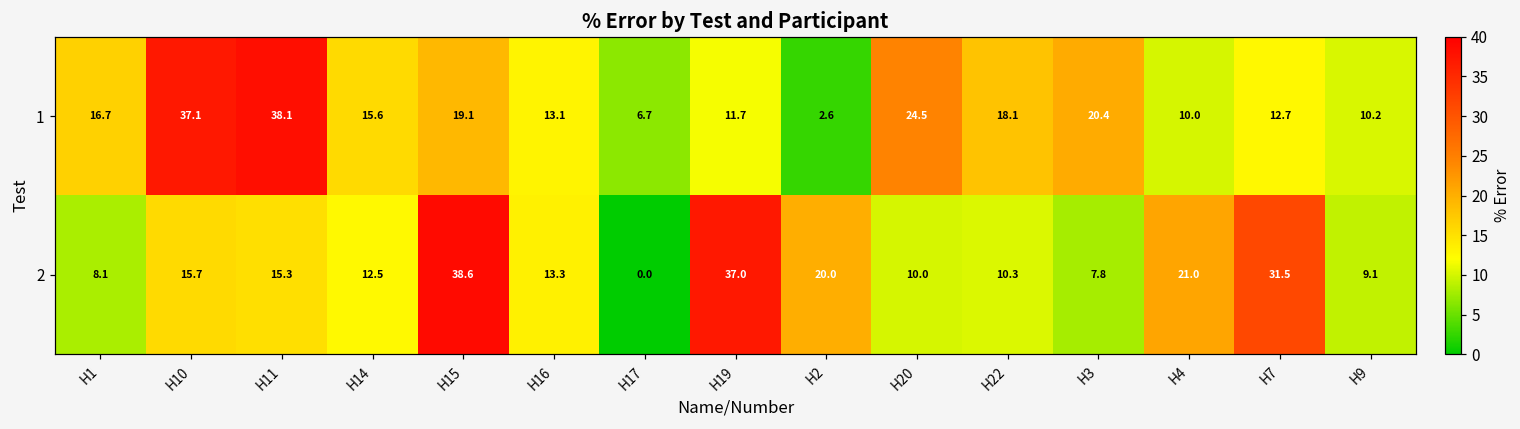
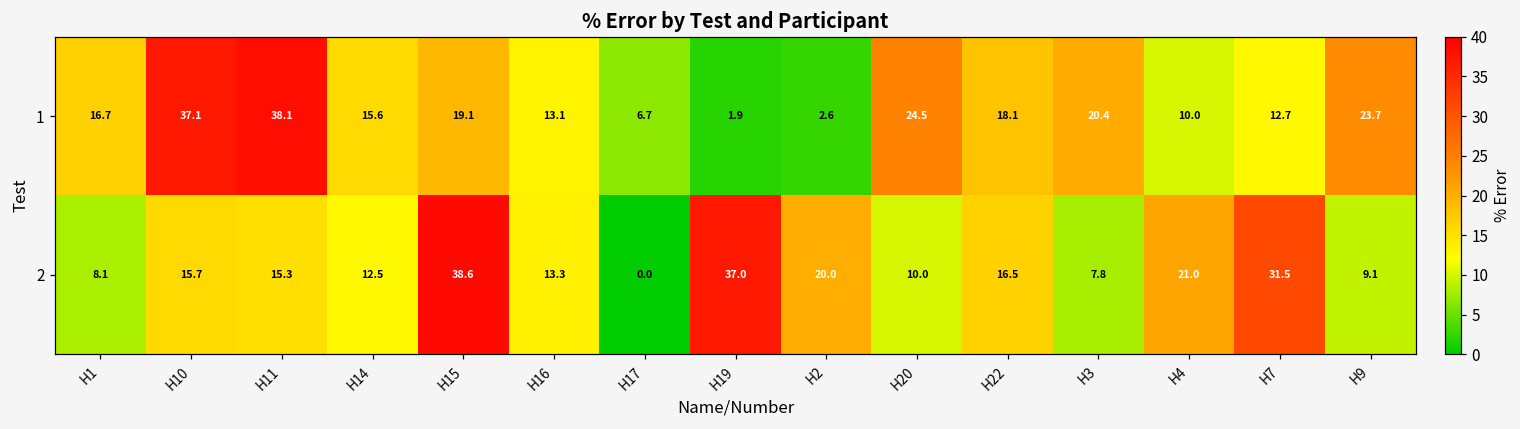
  {
    "1": {
      "H1": 16.7,
      "H10": 37.1,
      "H11": 38.1,
      "H14": 15.6,
      "H15": 19.1,
      "H16": 13.1,
      "H17": 6.7,
-     "H19": 11.7,
+     "H19": 1.9,
      "H2": 2.6,
      "H20": 24.5,
      "H22": 18.1,
      "H3": 20.4,
      "H4": 10.0,
      "H7": 12.7,
-     "H9": 10.2
+     "H9": 23.7
    },
    "2": {
      "H1": 8.1,
      "H10": 15.7,
      "H11": 15.3,
      "H14": 12.5,
      "H15": 38.6,
      "H16": 13.3,
      "H17": 0.0,
      "H19": 37.0,
      "H2": 20.0,
      "H20": 10.0,
-     "H22": 10.3,
+     "H22": 16.5,
      "H3": 7.8,
      "H4": 21.0,
      "H7": 31.5,
      "H9": 9.1
    }
  }
